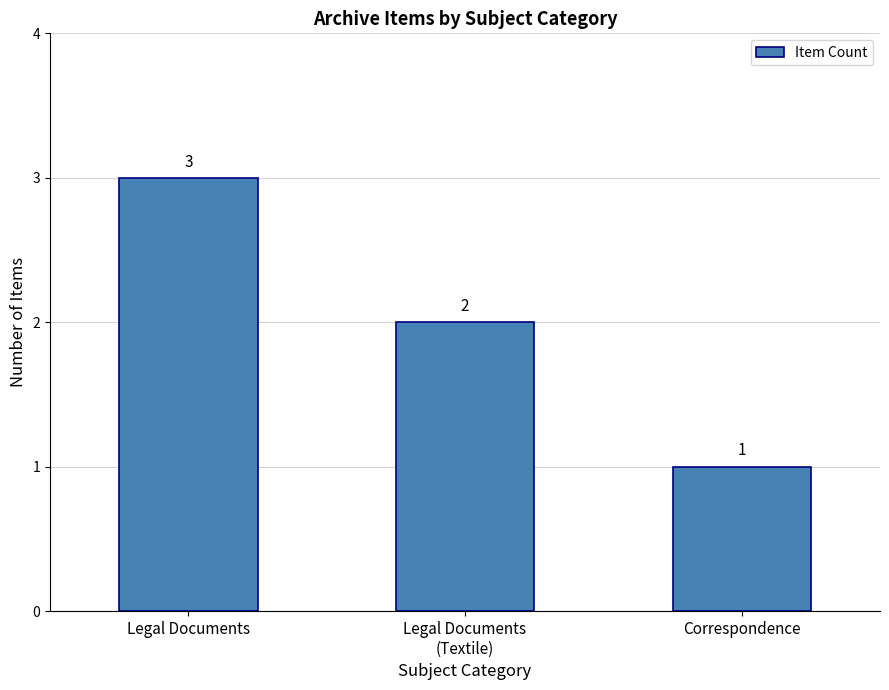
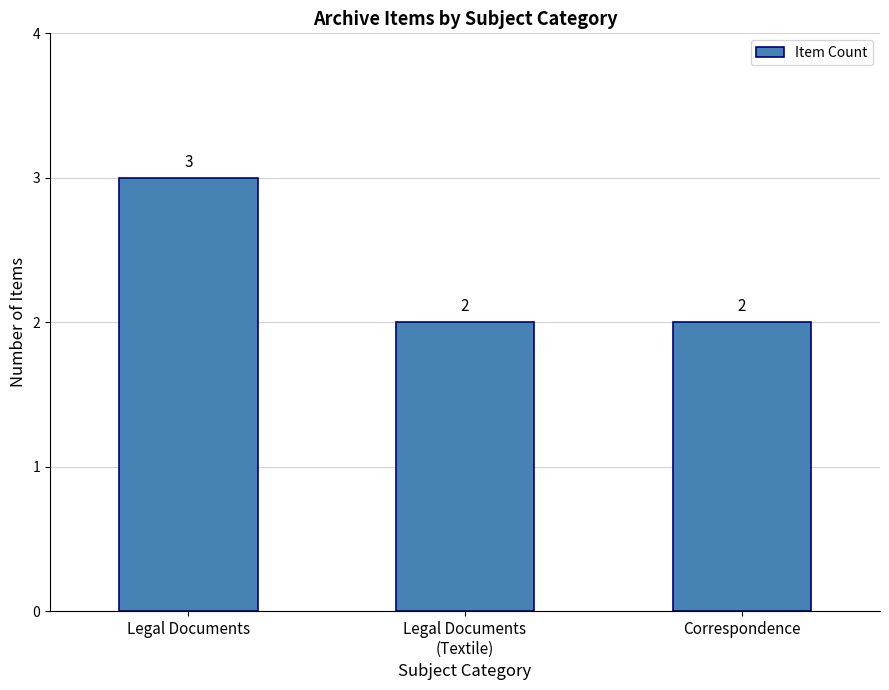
  {
    "Legal Documents": 3,
    "Legal Documents (Textile)": 2,
-   "Correspondence": 1
+   "Correspondence": 2
  }
